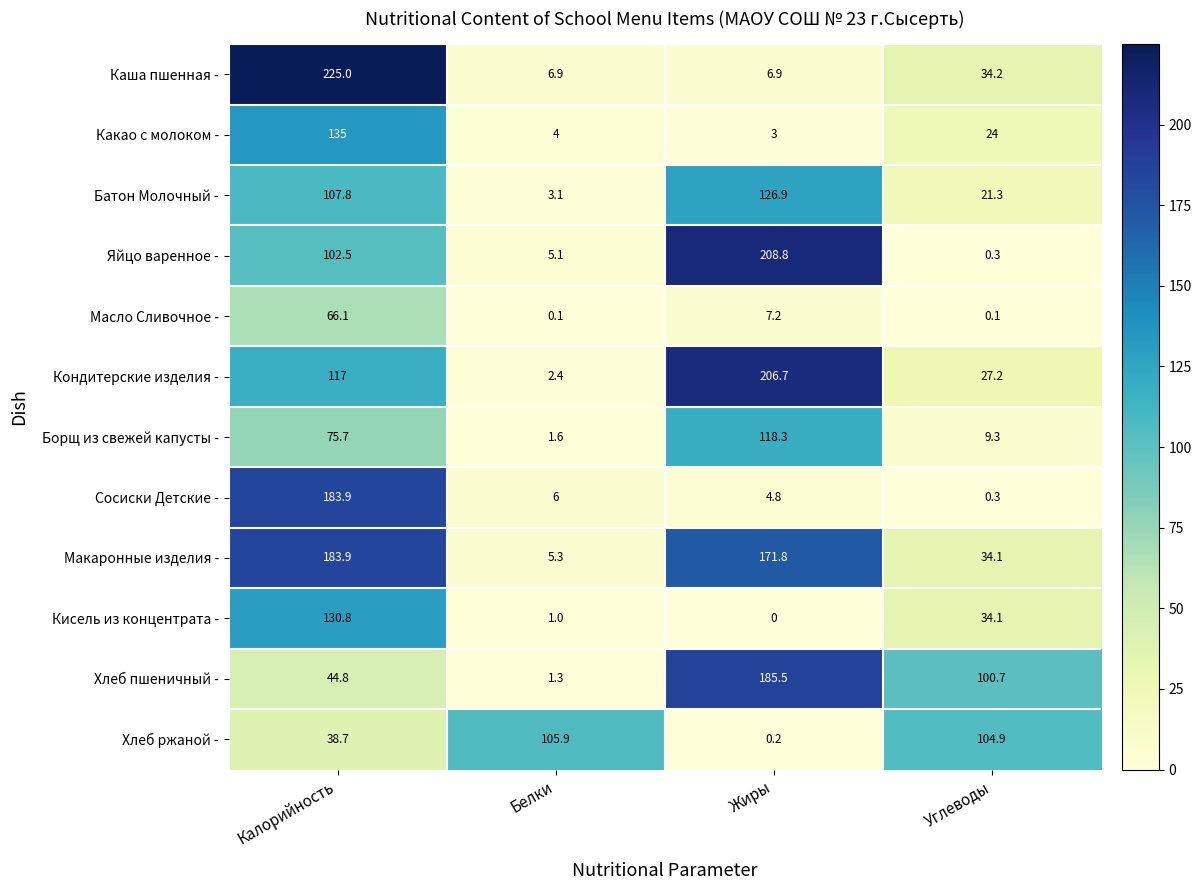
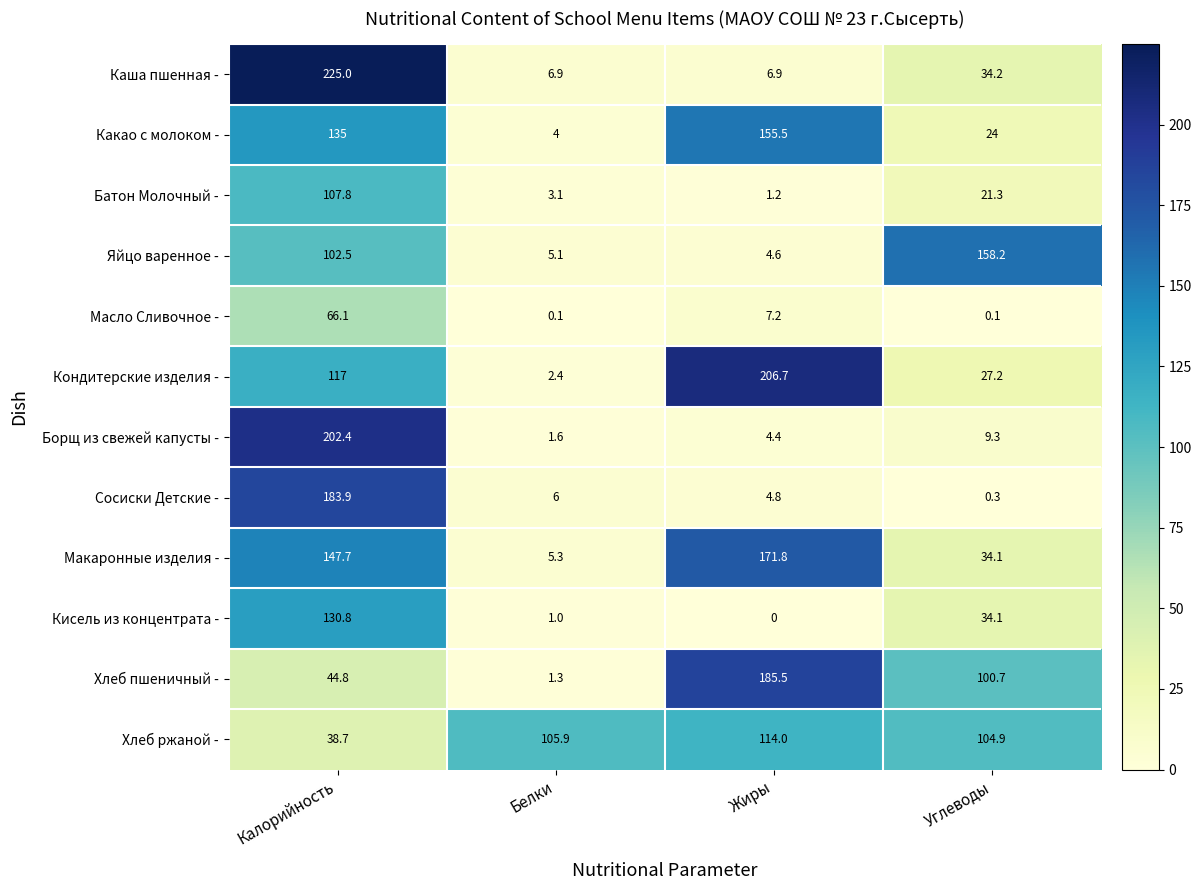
  {
    "Каша пшенная -": {
      "Калорийность": 225.0,
      "Белки": 6.9,
      "Жиры": 6.9,
      "Углеводы": 34.2
    },
    "Какао с молоком -": {
      "Калорийность": 135,
      "Белки": 4,
-     "Жиры": 3,
+     "Жиры": 155.5,
      "Углеводы": 24
    },
    "Батон Молочный -": {
      "Калорийность": 107.8,
      "Белки": 3.1,
-     "Жиры": 126.9,
+     "Жиры": 1.2,
      "Углеводы": 21.3
    },
    "Яйцо варенное -": {
      "Калорийность": 102.5,
      "Белки": 5.1,
-     "Жиры": 208.8,
-     "Углеводы": 0.3
+     "Жиры": 4.6,
+     "Углеводы": 158.2
    },
    "Масло Сливочное -": {
      "Калорийность": 66.1,
      "Белки": 0.1,
      "Жиры": 7.2,
      "Углеводы": 0.1
    },
    "Кондитерские изделия -": {
      "Калорийность": 117,
      "Белки": 2.4,
      "Жиры": 206.7,
      "Углеводы": 27.2
    },
    "Борщ из свежей капусты -": {
-     "Калорийность": 75.7,
+     "Калорийность": 202.4,
      "Белки": 1.6,
-     "Жиры": 118.3,
+     "Жиры": 4.4,
      "Углеводы": 9.3
    },
    "Сосиски Детские -": {
      "Калорийность": 183.9,
      "Белки": 6,
      "Жиры": 4.8,
      "Углеводы": 0.3
    },
    "Макаронные изделия -": {
-     "Калорийность": 183.9,
+     "Калорийность": 147.7,
      "Белки": 5.3,
      "Жиры": 171.8,
      "Углеводы": 34.1
    },
    "Кисель из концентрата -": {
      "Калорийность": 130.8,
      "Белки": 1.0,
      "Жиры": 0,
      "Углеводы": 34.1
    },
    "Хлеб пшеничный -": {
      "Калорийность": 44.8,
      "Белки": 1.3,
      "Жиры": 185.5,
      "Углеводы": 100.7
    },
    "Хлеб ржаной -": {
      "Калорийность": 38.7,
      "Белки": 105.9,
-     "Жиры": 0.2,
+     "Жиры": 114.0,
      "Углеводы": 104.9
    }
  }
